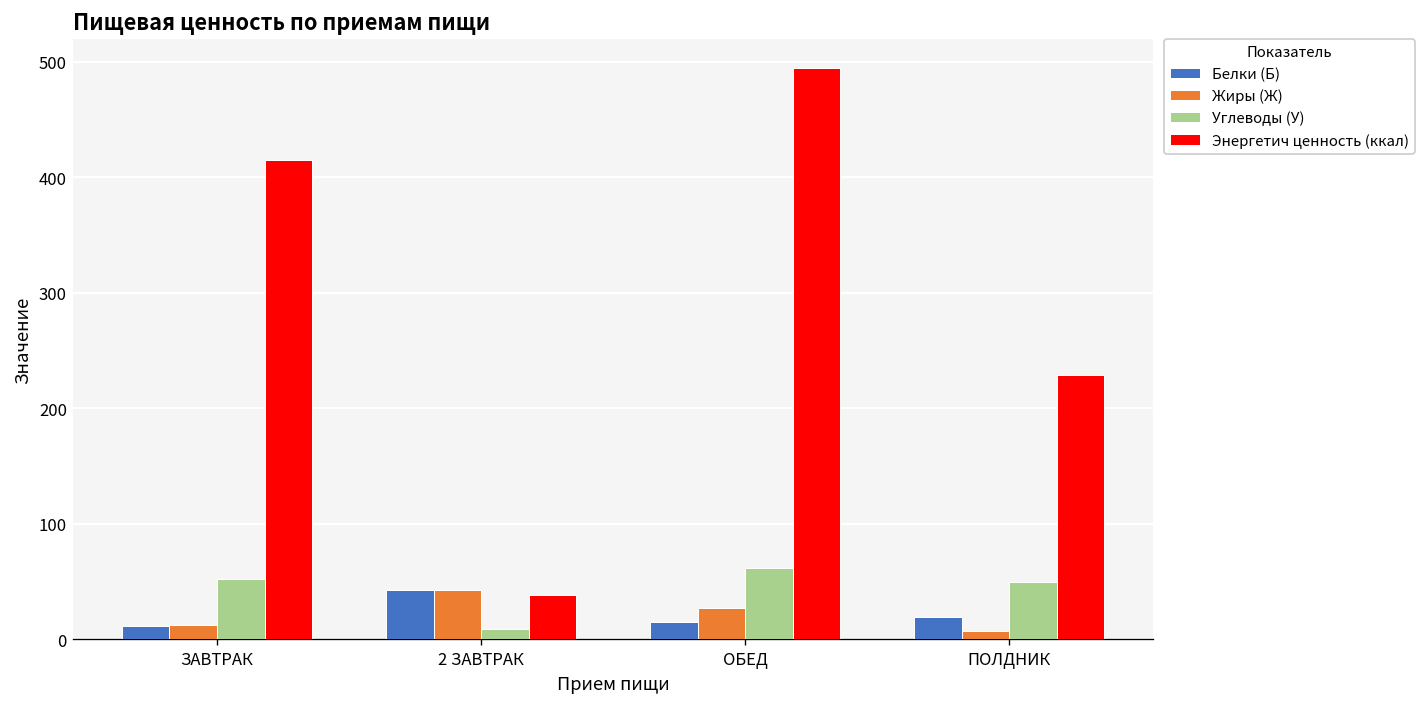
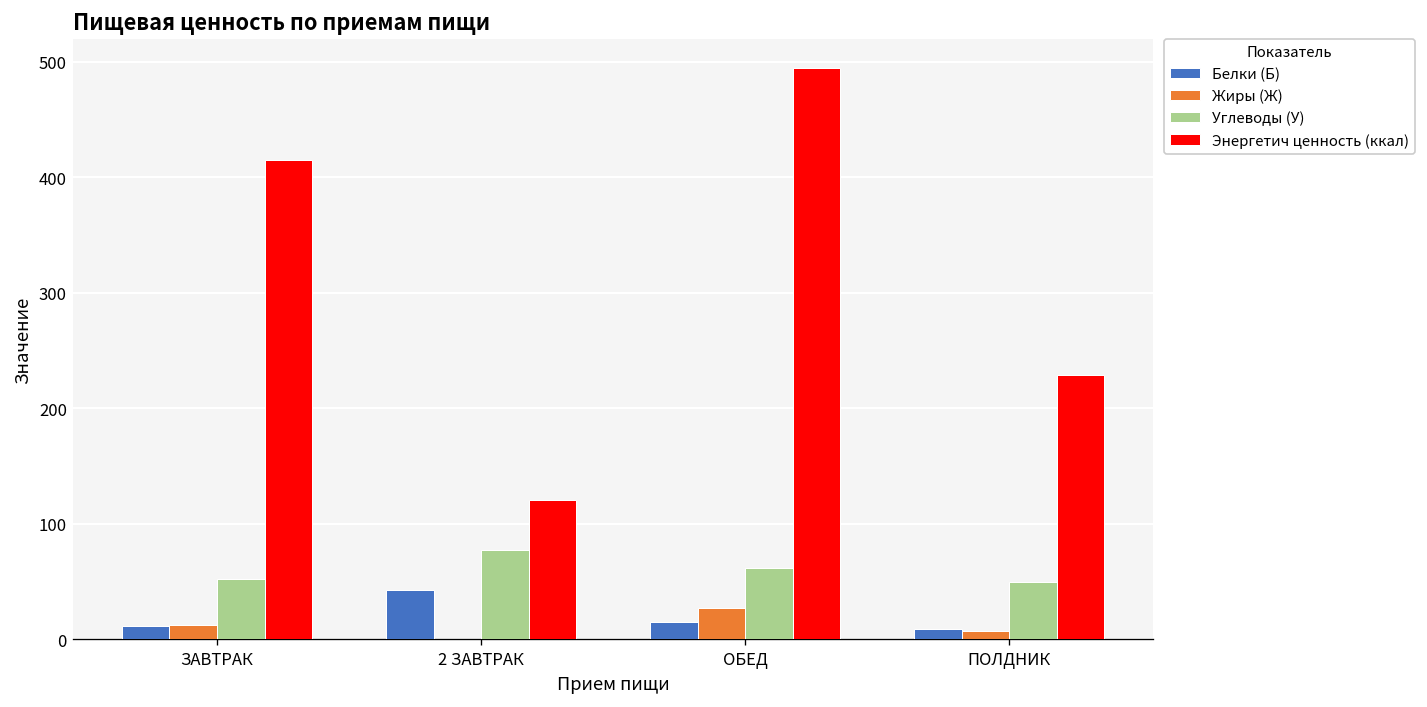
  {
    "Белки (Б)": {
      "ЗАВТРАК": 10,
      "2 ЗАВТРАК": 40,
      "ОБЕД": 10,
-     "ПОЛДНИК": 20
+     "ПОЛДНИК": 10
    },
    "Жиры (Ж)": {
      "ЗАВТРАК": 10,
-     "2 ЗАВТРАК": 40,
+     "2 ЗАВТРАК": 0,
      "ОБЕД": 30,
      "ПОЛДНИК": 10
    },
    "Углеводы (У)": {
      "ЗАВТРАК": 50,
-     "2 ЗАВТРАК": 10,
+     "2 ЗАВТРАК": 80,
      "ОБЕД": 60,
      "ПОЛДНИК": 50
    },
    "Энергетич ценность (ккал)": {
      "ЗАВТРАК": 410,
-     "2 ЗАВТРАК": 40,
+     "2 ЗАВТРАК": 120,
      "ОБЕД": 490,
      "ПОЛДНИК": 230
    }
  }
